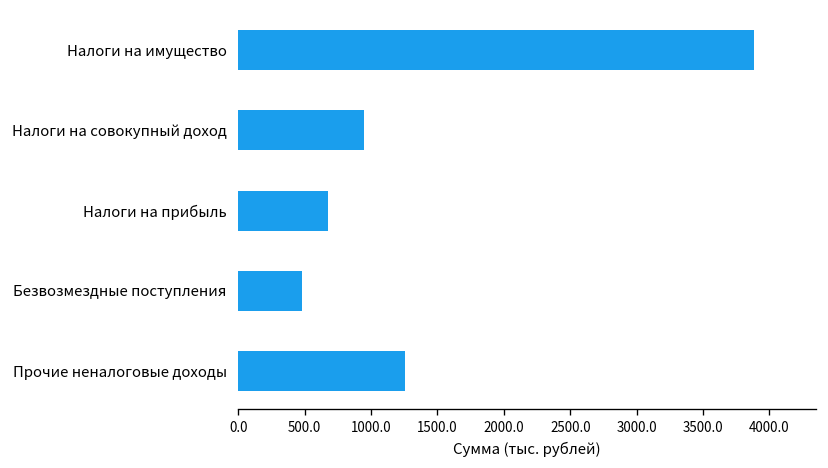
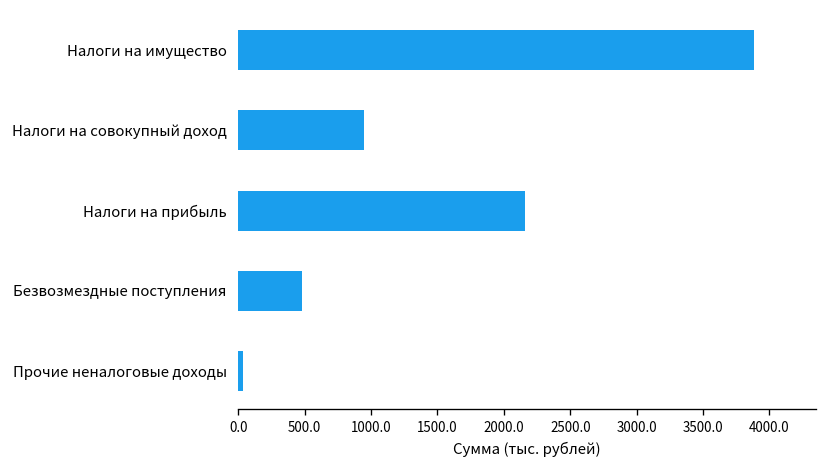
  {
    "Налоги на имущество": 3880,
    "Налоги на совокупный доход": 950,
-   "Налоги на прибыль": 680,
+   "Налоги на прибыль": 2160,
    "Безвозмездные поступления": 480,
-   "Прочие неналоговые доходы": 1260
+   "Прочие неналоговые доходы": 40
  }
